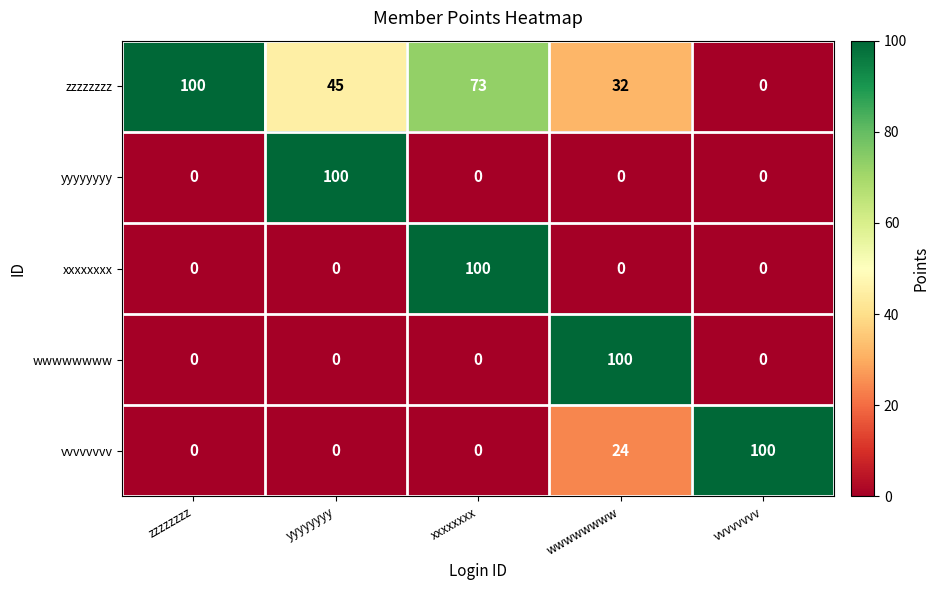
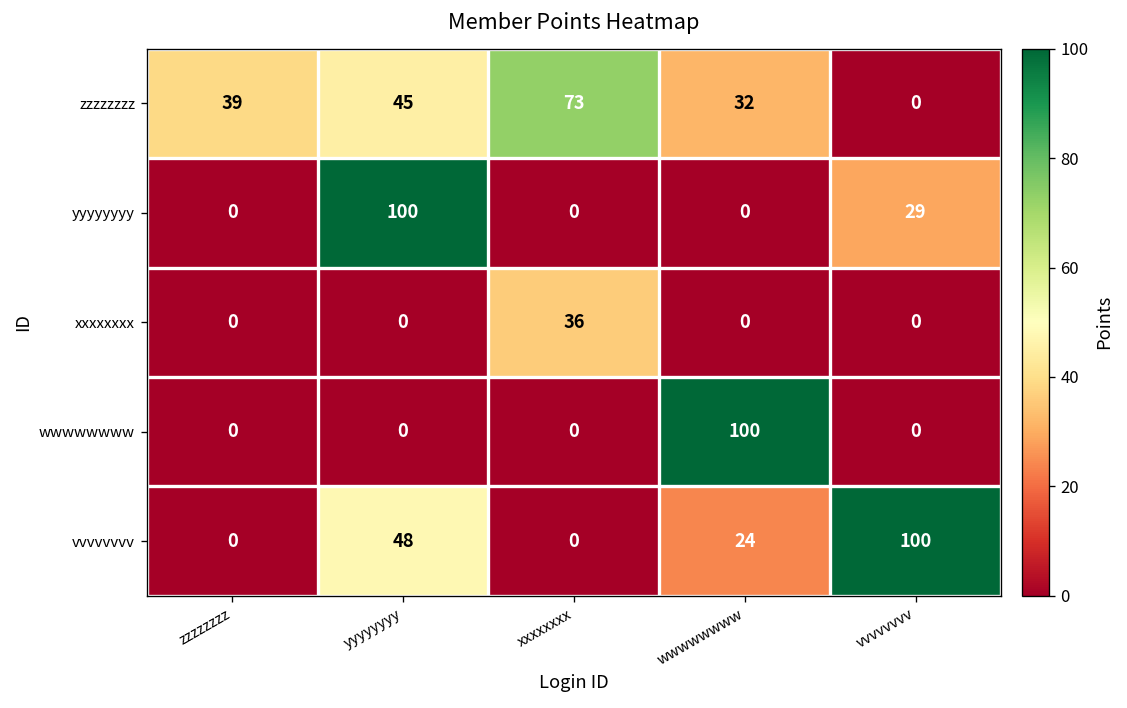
  {
    "zzzzzzzz": {
-     "zzzzzzzz": 100,
+     "zzzzzzzz": 39,
      "yyyyyyyy": 45,
      "xxxxxxxx": 73,
      "wwwwwwww": 32,
      "vvvvvvvv": 0
    },
    "yyyyyyyy": {
      "zzzzzzzz": 0,
      "yyyyyyyy": 100,
      "xxxxxxxx": 0,
      "wwwwwwww": 0,
-     "vvvvvvvv": 0
+     "vvvvvvvv": 29
    },
    "xxxxxxxx": {
      "zzzzzzzz": 0,
      "yyyyyyyy": 0,
-     "xxxxxxxx": 100,
+     "xxxxxxxx": 36,
      "wwwwwwww": 0,
      "vvvvvvvv": 0
    },
    "wwwwwwww": {
      "zzzzzzzz": 0,
      "yyyyyyyy": 0,
      "xxxxxxxx": 0,
      "wwwwwwww": 100,
      "vvvvvvvv": 0
    },
    "vvvvvvvv": {
      "zzzzzzzz": 0,
-     "yyyyyyyy": 0,
+     "yyyyyyyy": 48,
      "xxxxxxxx": 0,
      "wwwwwwww": 24,
      "vvvvvvvv": 100
    }
  }
